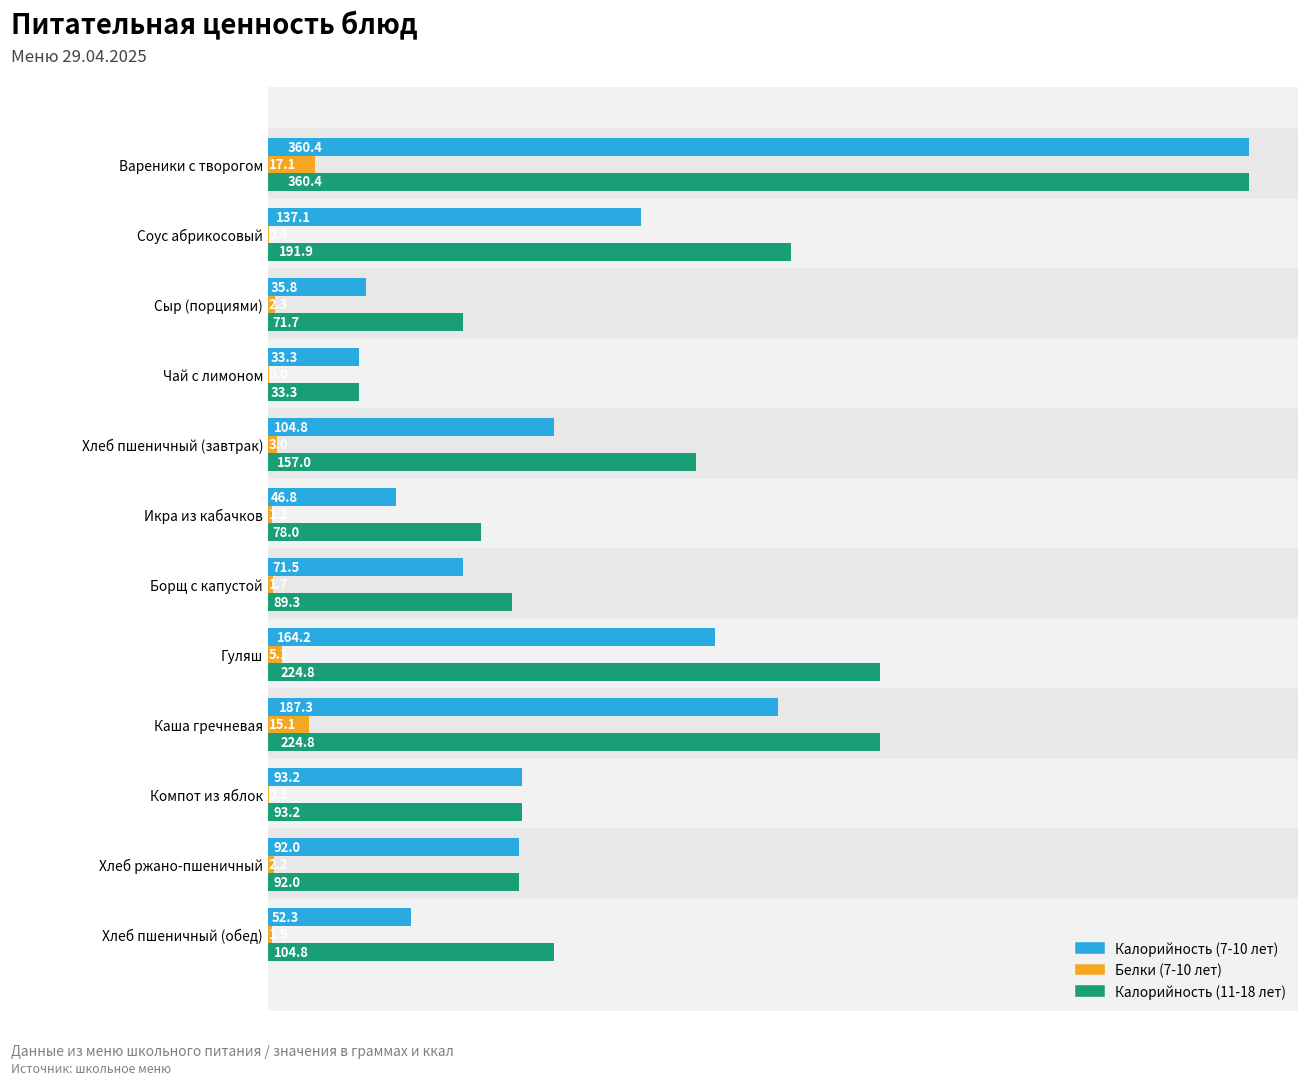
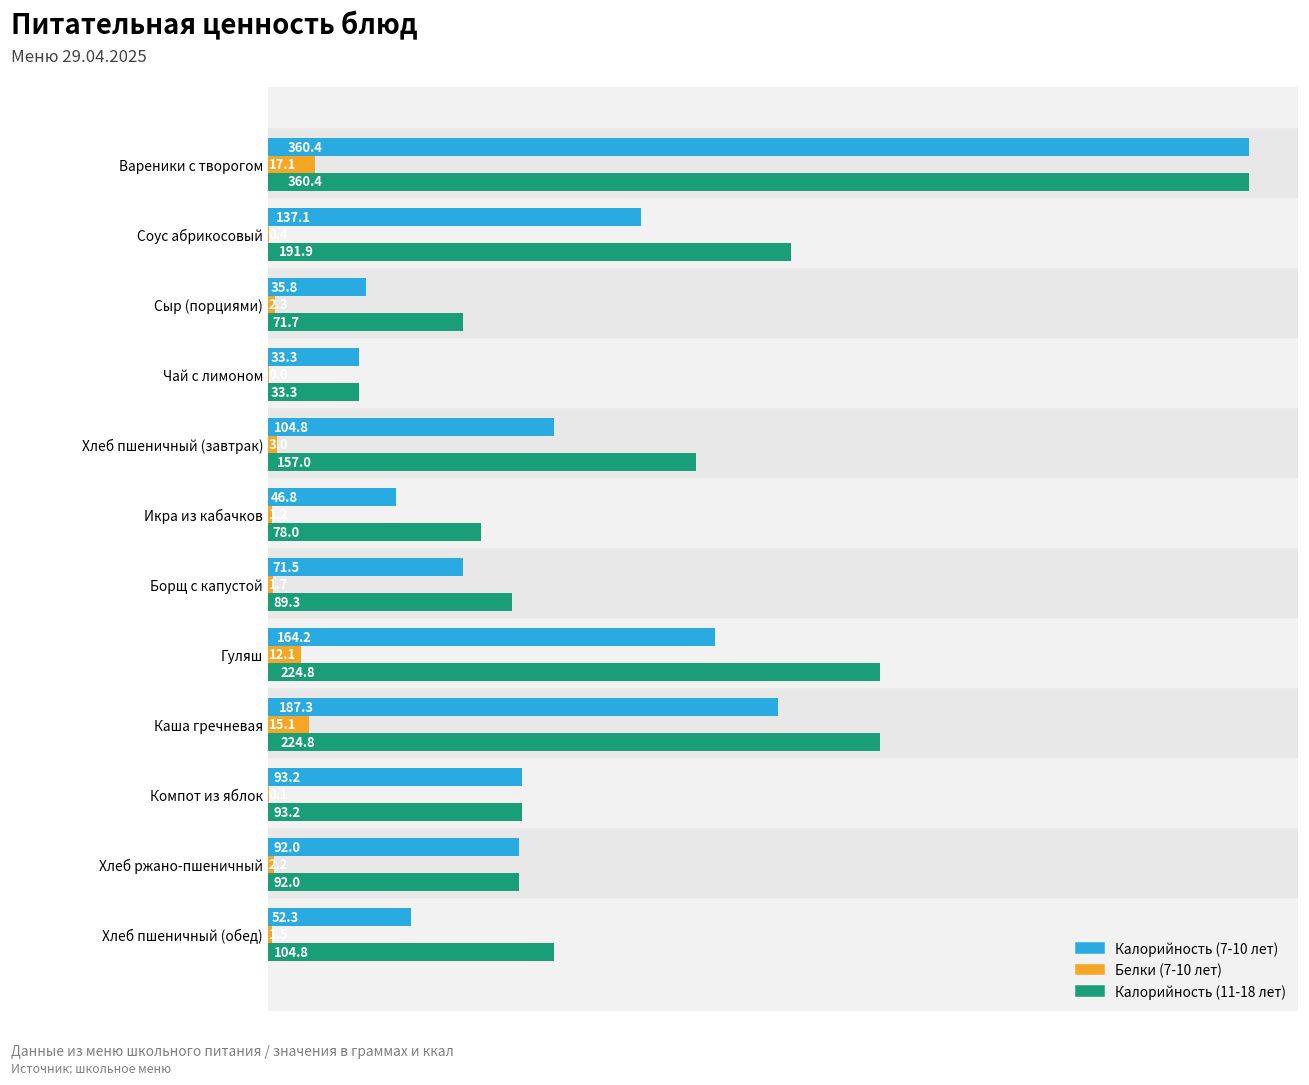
  {
    "Калорийность (7-10 лет)": {
      "Вареники с творогом": 360.4,
      "Соус абрикосовый": 137.1,
      "Сыр (порциями)": 35.8,
      "Чай с лимоном": 33.3,
      "Хлеб пшеничный (завтрак)": 104.8,
      "Икра из кабачков": 46.8,
      "Борщ с капустой": 71.5,
      "Гуляш": 164.2,
      "Каша гречневая": 187.3,
      "Компот из яблок": 93.2,
      "Хлеб ржано-пшеничный": 92.0,
      "Хлеб пшеничный (обед)": 52.3
    },
    "Белки (7-10 лет)": {
      "Вареники с творогом": 17.1,
-     "Гуляш": 5.1,
+     "Гуляш": 12.1,
      "Каша гречневая": 15.1
    },
    "Калорийность (11-18 лет)": {
      "Вареники с творогом": 360.4,
      "Соус абрикосовый": 191.9,
      "Сыр (порциями)": 71.7,
      "Чай с лимоном": 33.3,
      "Хлеб пшеничный (завтрак)": 157.0,
      "Икра из кабачков": 78.0,
      "Борщ с капустой": 89.3,
      "Гуляш": 224.8,
      "Каша гречневая": 224.8,
      "Компот из яблок": 93.2,
      "Хлеб ржано-пшеничный": 92.0,
      "Хлеб пшеничный (обед)": 104.8
    }
  }
